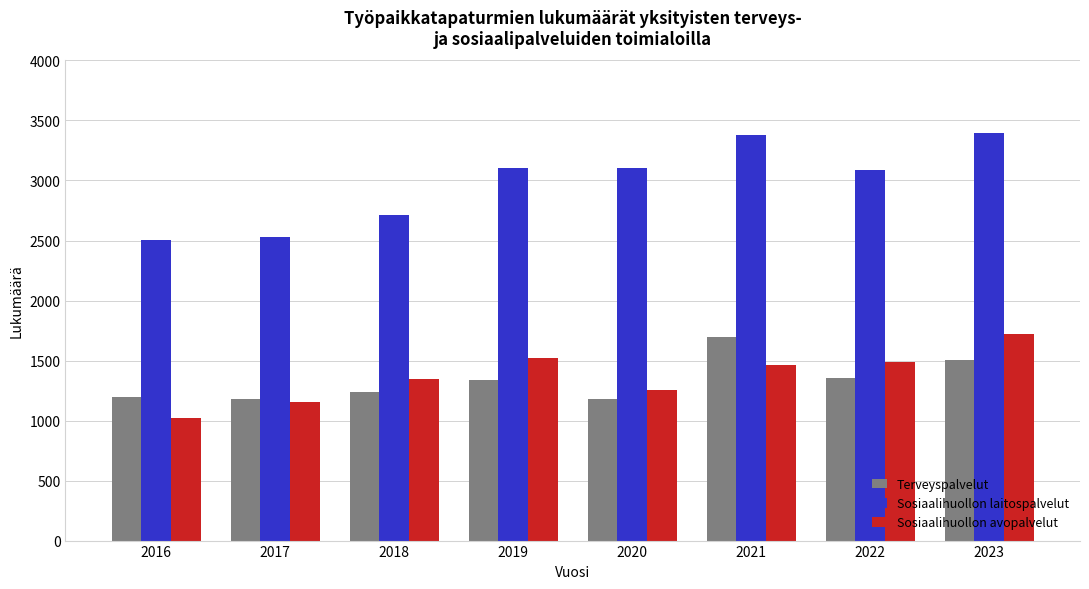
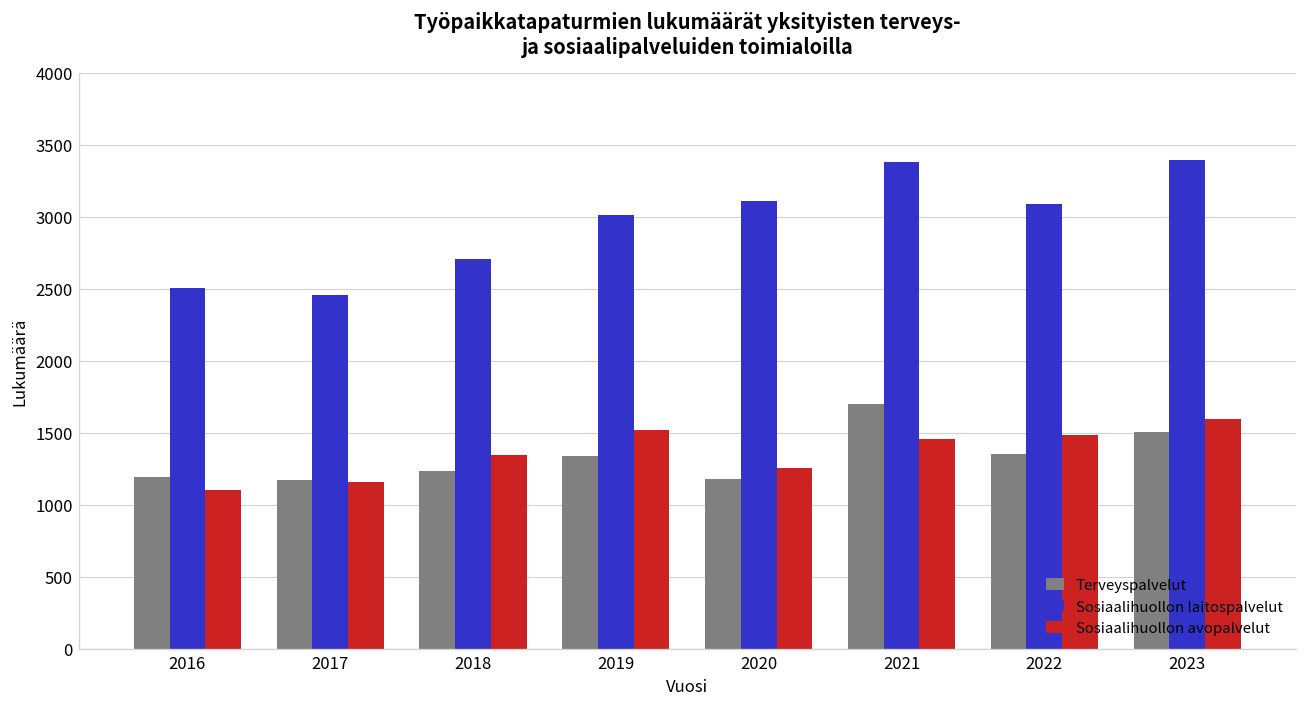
  {
    "Terveyspalvelut": {
      "2016": 1190,
      "2017": 1180,
      "2018": 1240,
      "2019": 1340,
      "2020": 1180,
      "2021": 1700,
      "2022": 1360,
      "2023": 1510
    },
    "Sosiaalihuollon laitospalvelut": {
      "2016": 2500,
-     "2017": 2530,
+     "2017": 2460,
      "2018": 2710,
-     "2019": 3100,
+     "2019": 3010,
      "2020": 3110,
      "2021": 3380,
      "2022": 3090,
      "2023": 3400
    },
    "Sosiaalihuollon avopalvelut": {
-     "2016": 1020,
+     "2016": 1110,
      "2017": 1160,
      "2018": 1350,
      "2019": 1520,
      "2020": 1260,
      "2021": 1460,
      "2022": 1490,
-     "2023": 1720
+     "2023": 1600
    }
  }
